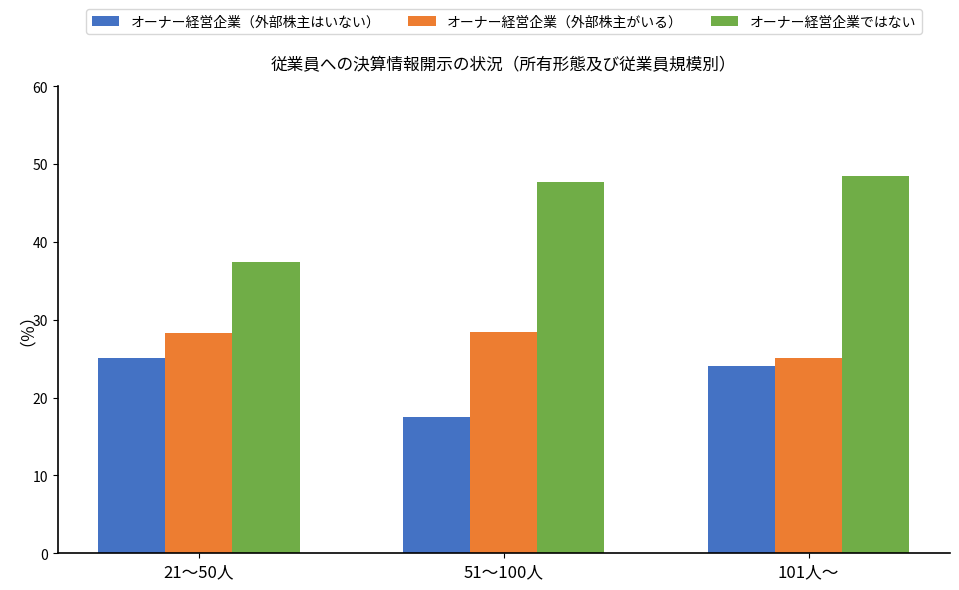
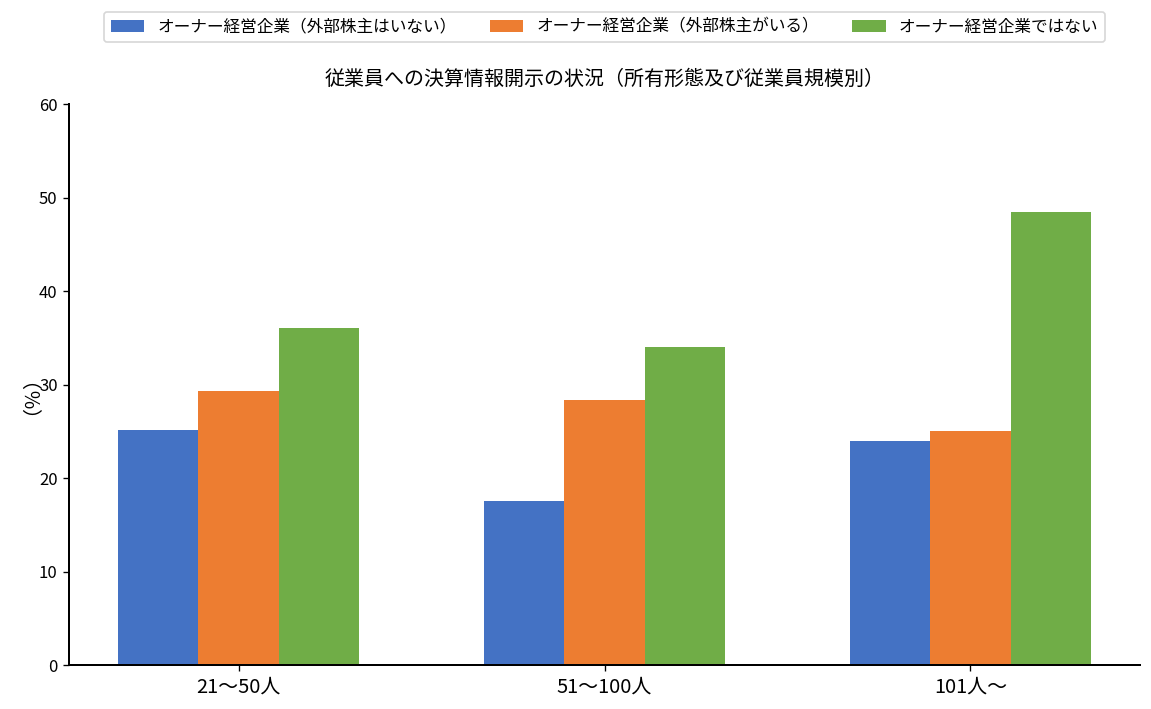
  {
    "オーナー経営企業（外部株主はいない）": {
      "21～50人": 25,
      "51～100人": 18,
      "101人～": 24
    },
    "オーナー経営企業（外部株主がいる）": {
-     "21～50人": 28,
+     "21～50人": 29,
      "51～100人": 28,
      "101人～": 25
    },
    "オーナー経営企業ではない": {
-     "21～50人": 37,
-     "51～100人": 48,
+     "21～50人": 36,
+     "51～100人": 34,
      "101人～": 49
    }
  }
